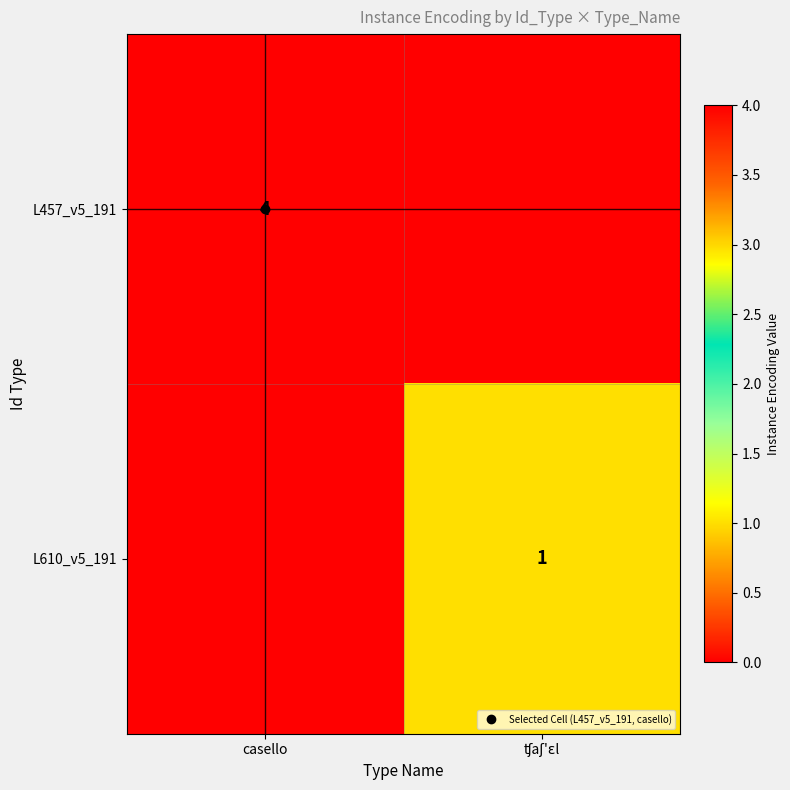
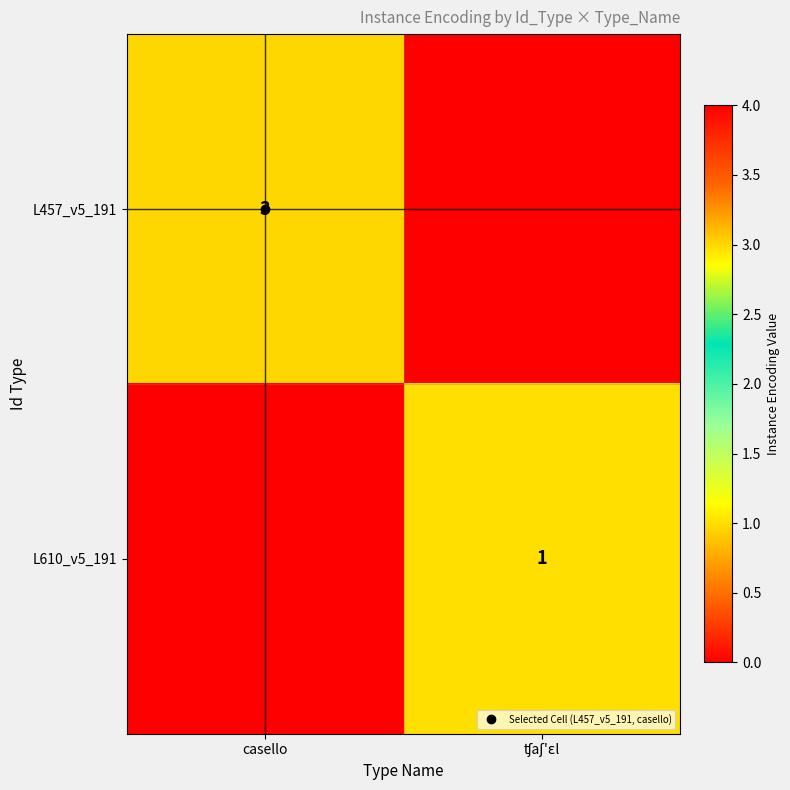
  {
    "L457_v5_191": {
-     "casello": 4
+     "casello": 3
    },
    "L610_v5_191": {
      "ʧaʃ'ɛl": 1
    }
  }
